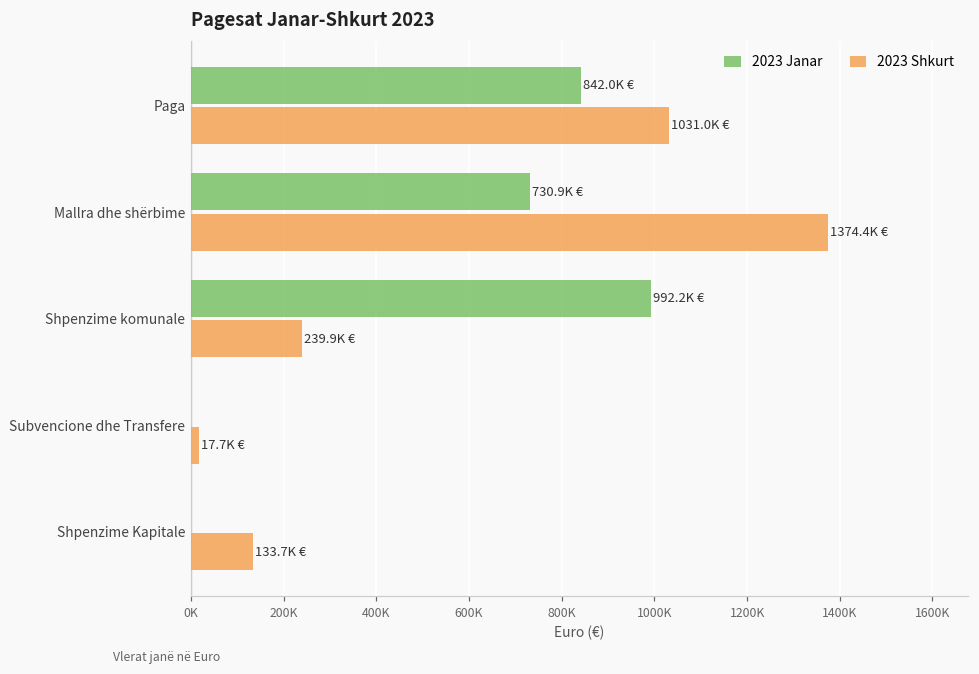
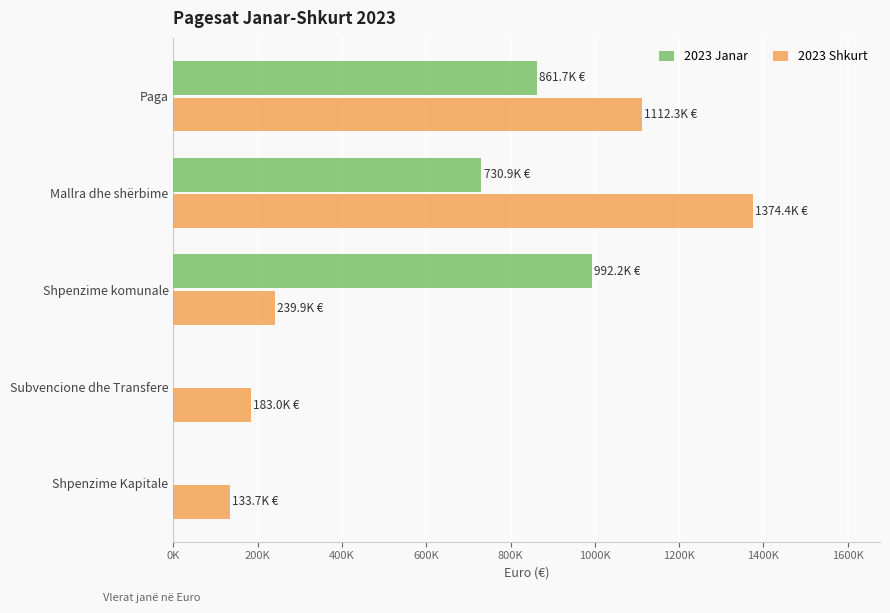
  {
    "2023 Janar": {
-     "Paga": "842.0K",
+     "Paga": "861.7K",
      "Mallra dhe shërbime": "730.9K",
      "Shpenzime komunale": "992.2K"
    },
    "2023 Shkurt": {
-     "Paga": "1031.0K",
+     "Paga": "1112.3K",
      "Mallra dhe shërbime": "1374.4K",
      "Shpenzime komunale": "239.9K",
-     "Subvencione dhe Transfere": "17.7K",
+     "Subvencione dhe Transfere": "183.0K",
      "Shpenzime Kapitale": "133.7K"
    }
  }
